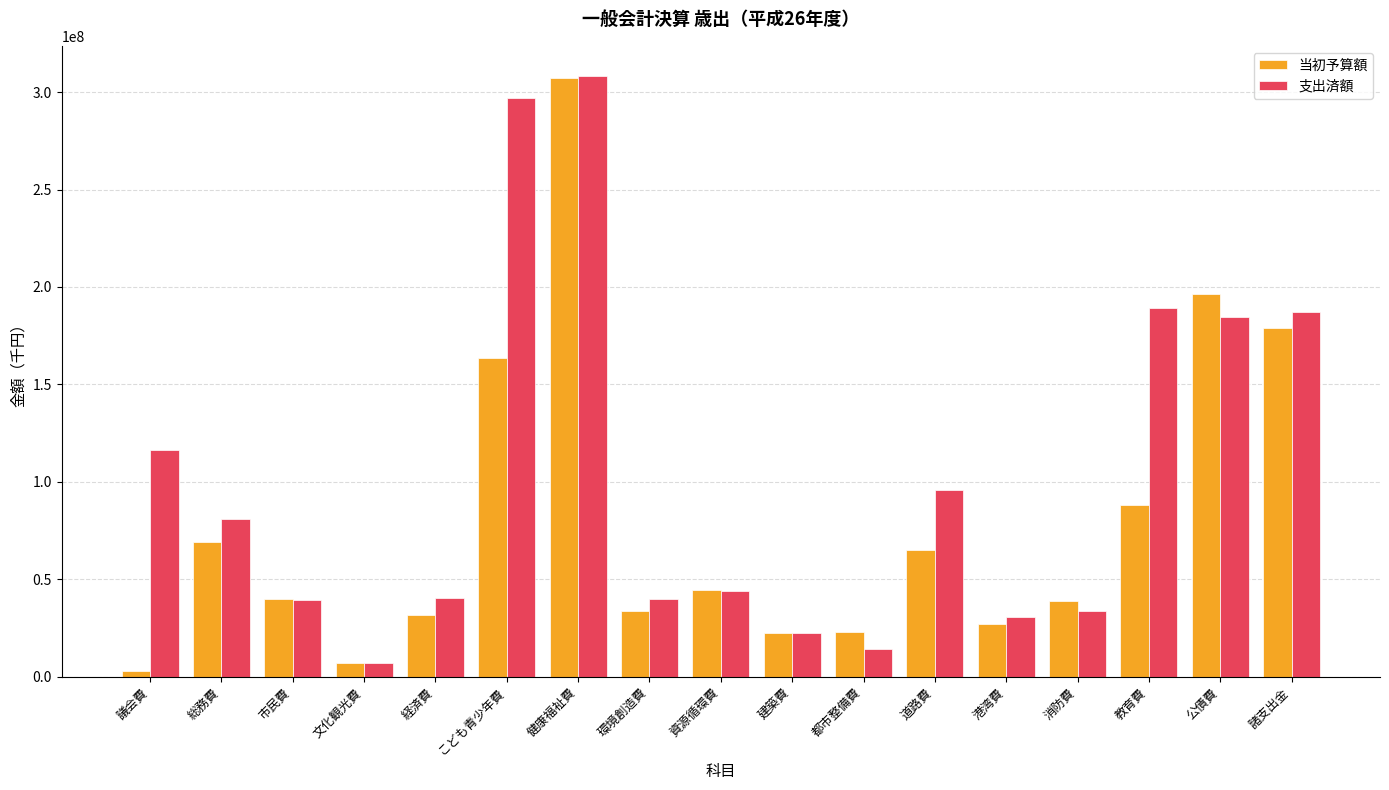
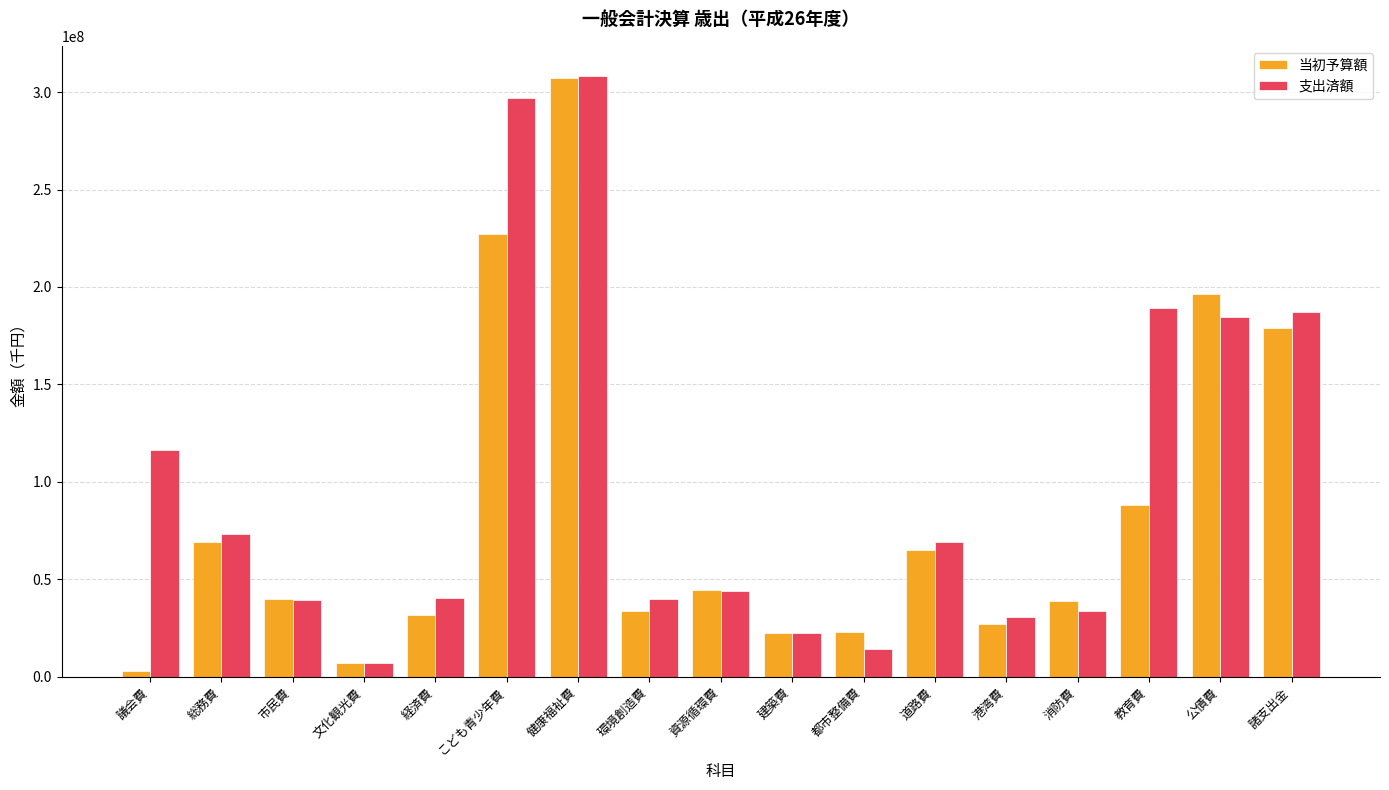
  {
    "当初予算額": {
      "議会費": 3000000,
      "総務費": 69000000,
      "市民費": 40000000,
      "文化観光費": 7000000,
      "経済費": 32000000,
-     "こども青少年費": 164000000,
+     "こども青少年費": 227000000,
      "健康福祉費": 307000000,
      "環境創造費": 34000000,
      "資源循環費": 45000000,
      "建築費": 22000000,
      "都市整備費": 23000000,
      "道路費": 65000000,
      "港湾費": 27000000,
      "消防費": 39000000,
      "教育費": 88000000,
      "公債費": 196000000,
      "諸支出金": 179000000
    },
    "支出済額": {
      "議会費": 116000000,
-     "総務費": 81000000,
+     "総務費": 73000000,
      "市民費": 39000000,
      "文化観光費": 7000000,
      "経済費": 40000000,
      "こども青少年費": 297000000,
      "健康福祉費": 308000000,
      "環境創造費": 40000000,
      "資源循環費": 44000000,
      "建築費": 23000000,
      "都市整備費": 14000000,
-     "道路費": 96000000,
+     "道路費": 69000000,
      "港湾費": 31000000,
      "消防費": 34000000,
      "教育費": 189000000,
      "公債費": 184000000,
      "諸支出金": 187000000
    }
  }
